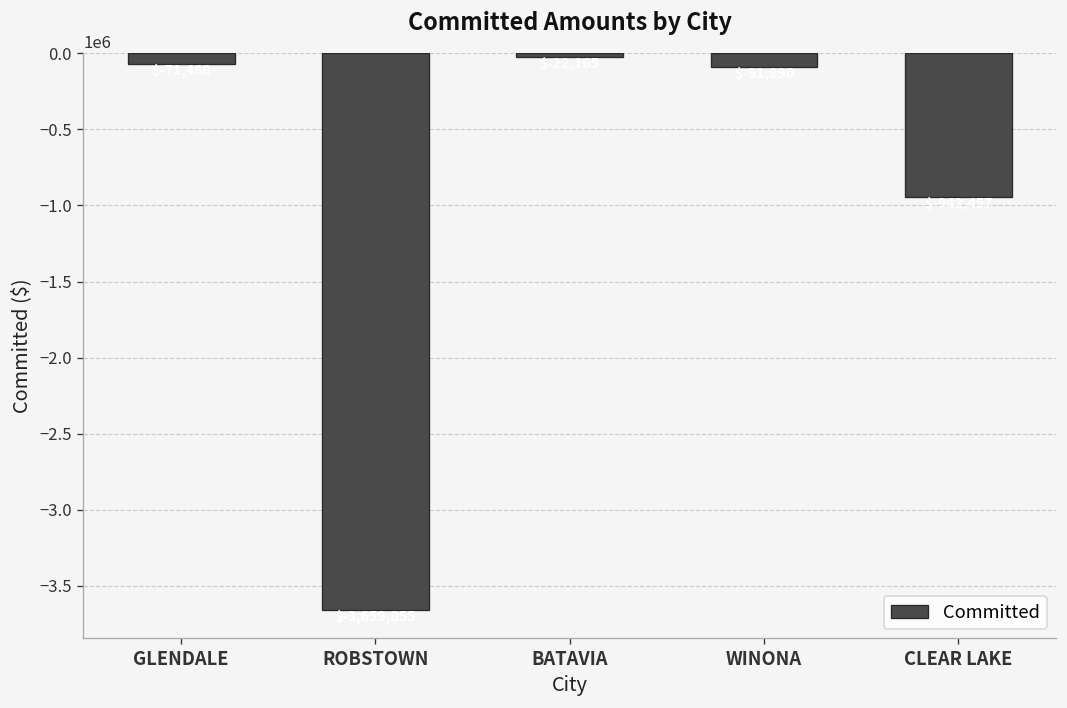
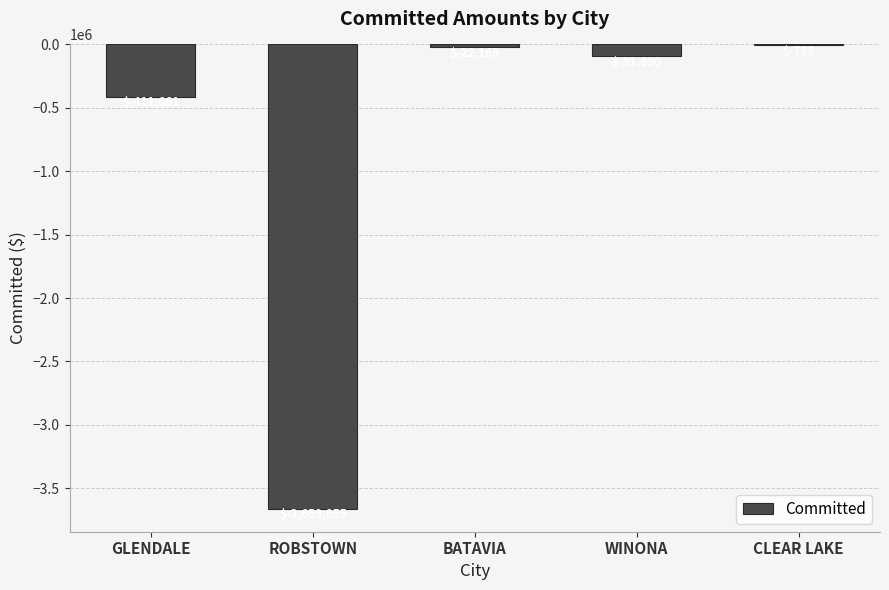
  {
-   "GLENDALE": -70000,
+   "GLENDALE": -410000,
    "ROBSTOWN": -3660000,
    "BATAVIA": -20000,
    "WINONA": -90000,
-   "CLEAR LAKE": -940000
+   "CLEAR LAKE": 0
  }
